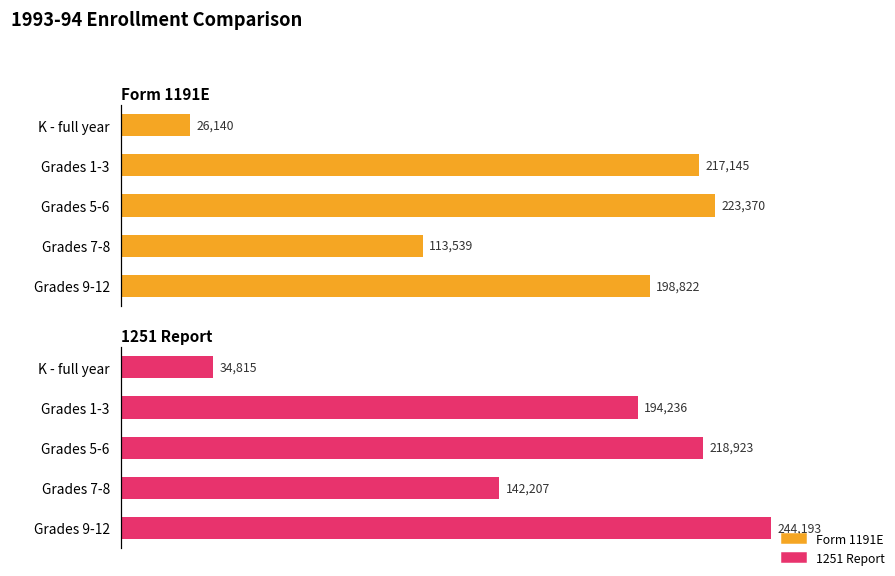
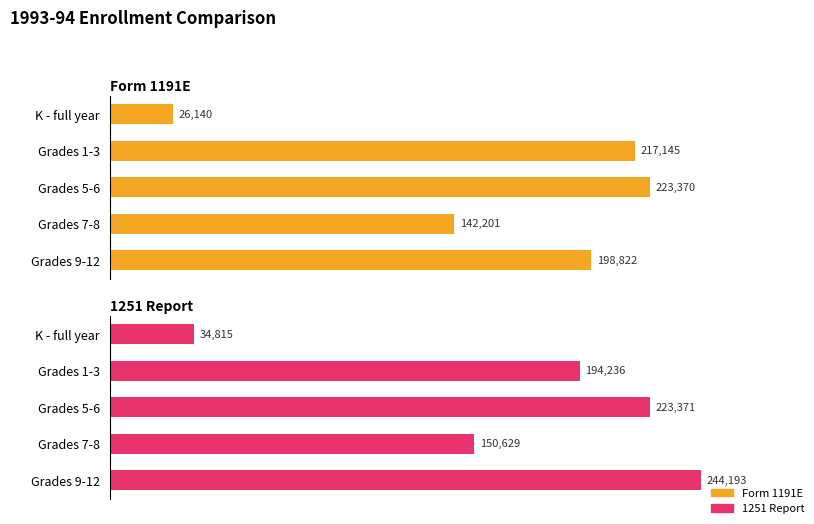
  {
    "Form 1191E": {
      "K - full year": "26,140",
      "Grades 1-3": "217,145",
      "Grades 5-6": "223,370",
-     "Grades 7-8": "113,539",
+     "Grades 7-8": "142,201",
      "Grades 9-12": "198,822"
    },
    "1251 Report": {
      "K - full year": "34,815",
      "Grades 1-3": "194,236",
-     "Grades 5-6": "218,923",
-     "Grades 7-8": "142,207",
+     "Grades 5-6": "223,371",
+     "Grades 7-8": "150,629",
      "Grades 9-12": "244,193"
    }
  }
